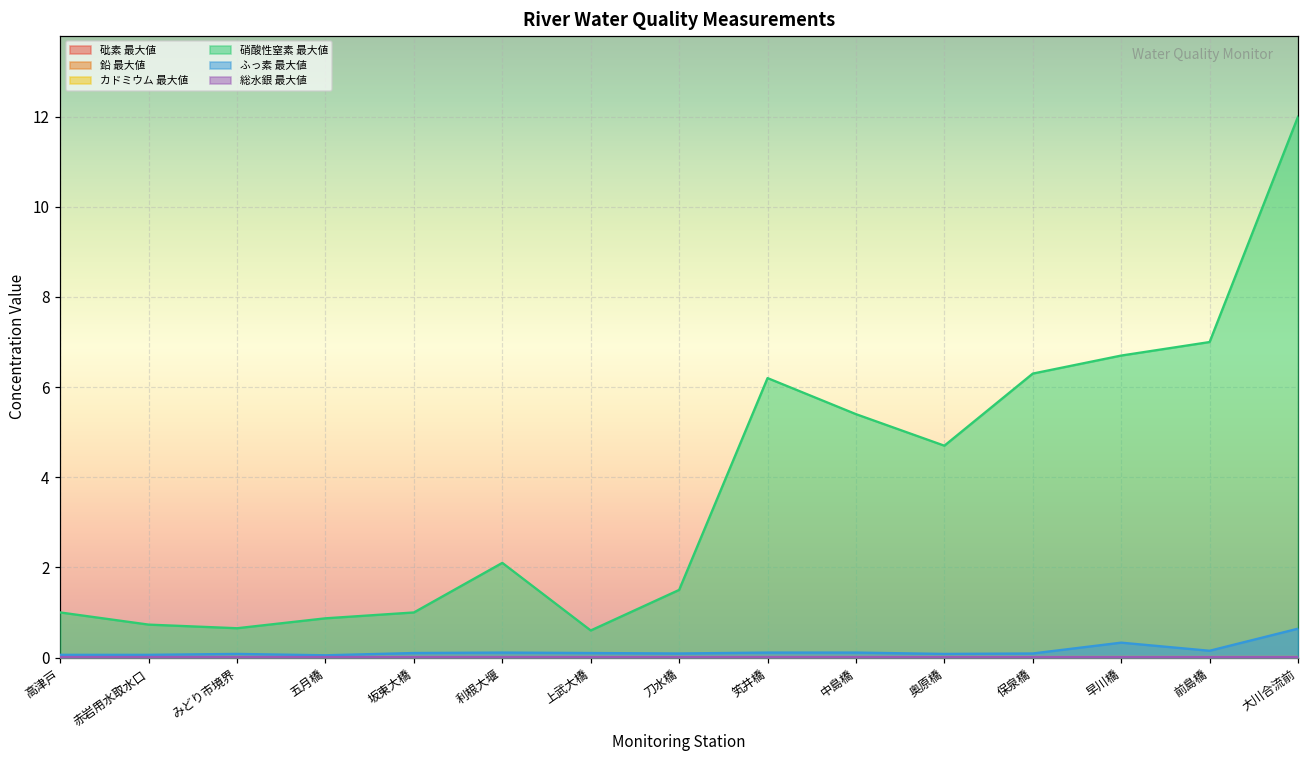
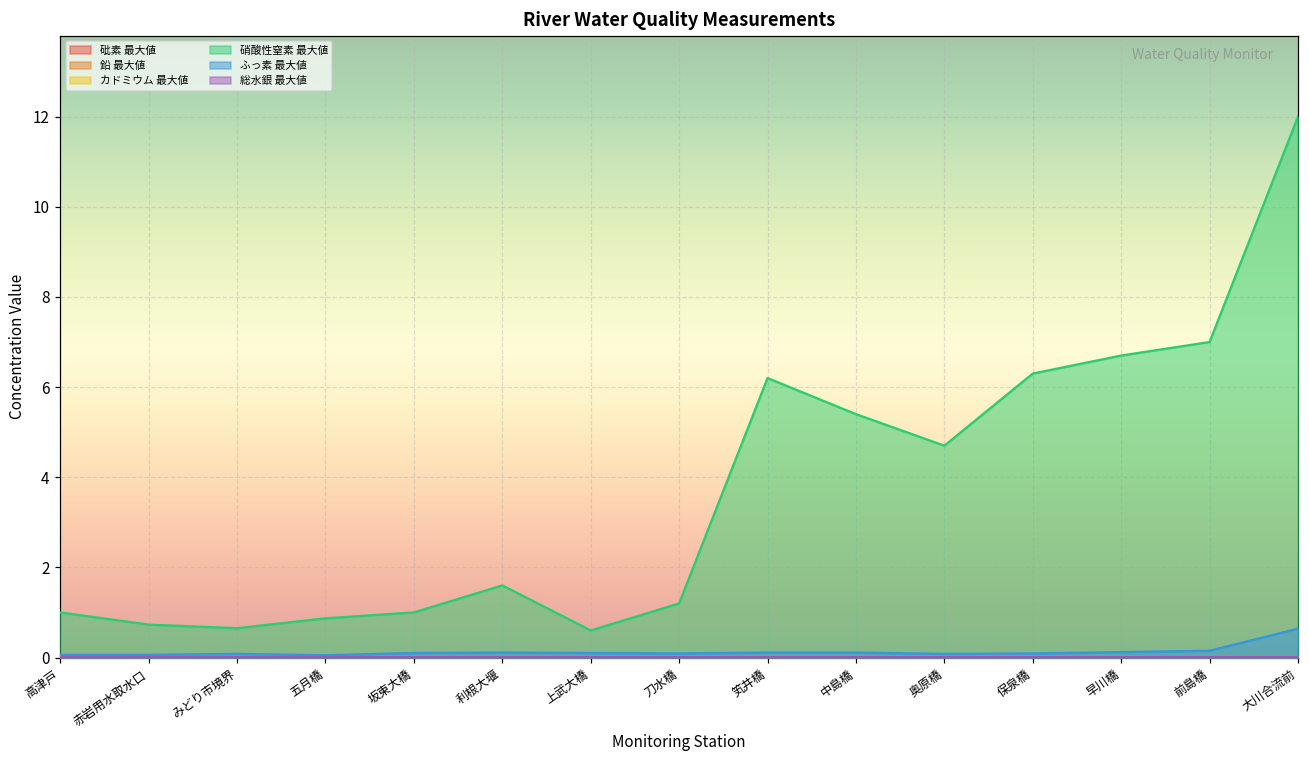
  {
    "総水銀 最大値": {
      "みどり市境界": 0.0,
      "坂東大橋": 0.0,
      "利根大堰": 0.0,
      "上武大橋": 0.0,
      "刀水橋": 0.0,
      "笂井橋": 0.0,
      "中島橋": 0.0,
      "奥原橋": 0.0,
      "保泉橋": 0.0,
      "早川橋": 0.0,
      "前島橋": 0.0,
      "大川合流前": 0.0
    },
    "硝酸性窒素 最大値": {
      "高津戸": 1.0,
      "赤岩用水取水口": 0.7,
      "みどり市境界": 0.7,
      "五月橋": 0.9,
      "坂東大橋": 1.0,
-     "利根大堰": 2.1,
+     "利根大堰": 1.6,
      "上武大橋": 0.6,
-     "刀水橋": 1.5,
+     "刀水橋": 1.2,
      "笂井橋": 6.2,
      "中島橋": 5.4,
      "奥原橋": 4.7,
      "保泉橋": 6.3,
      "早川橋": 6.7,
      "前島橋": 7.0,
      "大川合流前": 12.0
    },
    "ふっ素 最大値": {
      "みどり市境界": 0.1,
      "坂東大橋": 0.1,
      "利根大堰": 0.1,
      "上武大橋": 0.1,
      "刀水橋": 0.1,
      "笂井橋": 0.1,
      "中島橋": 0.1,
      "奥原橋": 0.1,
      "保泉橋": 0.1,
-     "早川橋": 0.3,
+     "早川橋": 0.1,
      "前島橋": 0.2,
      "大川合流前": 0.6
    }
  }
